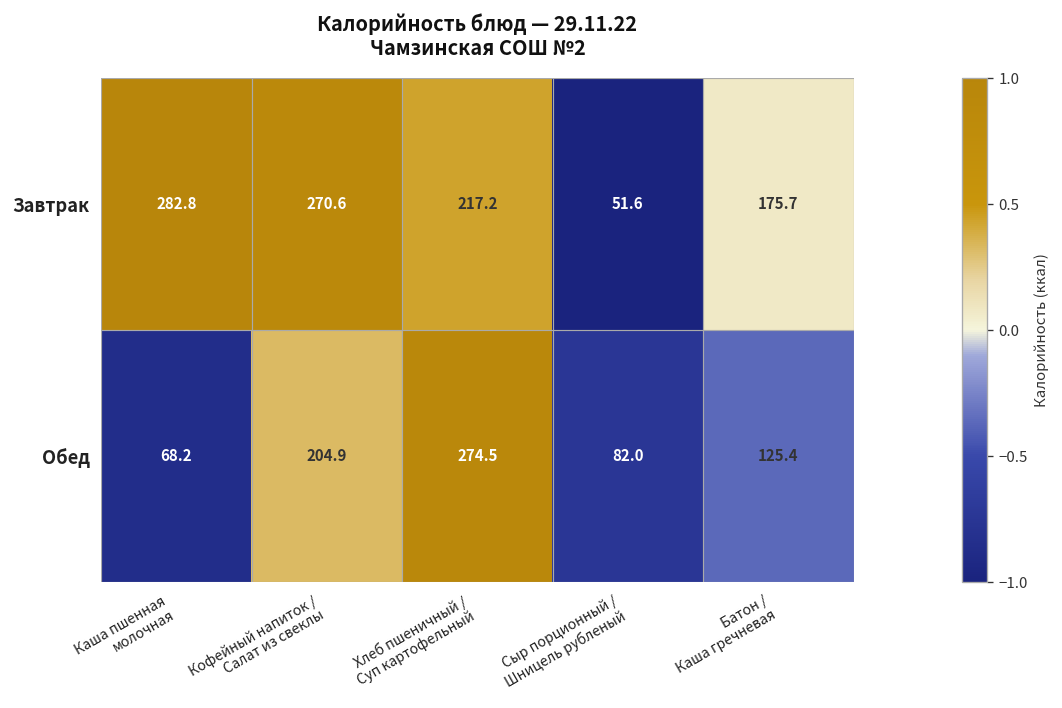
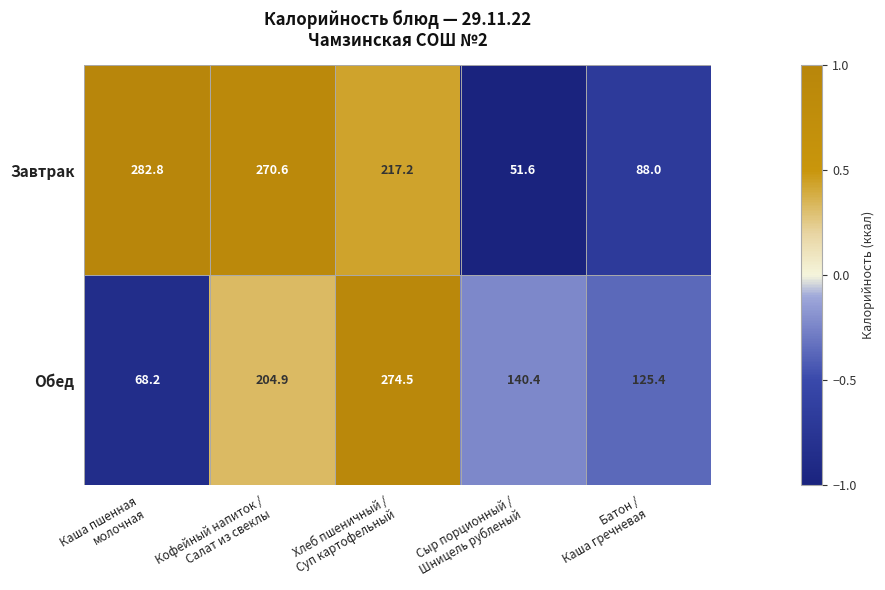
  {
    "Завтрак": {
      "Каша пшенная молочная": 282.8,
      "Кофейный напиток / Салат из свеклы": 270.6,
      "Хлеб пшеничный / Суп картофельный": 217.2,
      "Сыр порционный / Шницель рубленый": 51.6,
-     "Батон / Каша гречневая": 175.7
+     "Батон / Каша гречневая": 88.0
    },
    "Обед": {
      "Каша пшенная молочная": 68.2,
      "Кофейный напиток / Салат из свеклы": 204.9,
      "Хлеб пшеничный / Суп картофельный": 274.5,
-     "Сыр порционный / Шницель рубленый": 82.0,
+     "Сыр порционный / Шницель рубленый": 140.4,
      "Батон / Каша гречневая": 125.4
    }
  }
